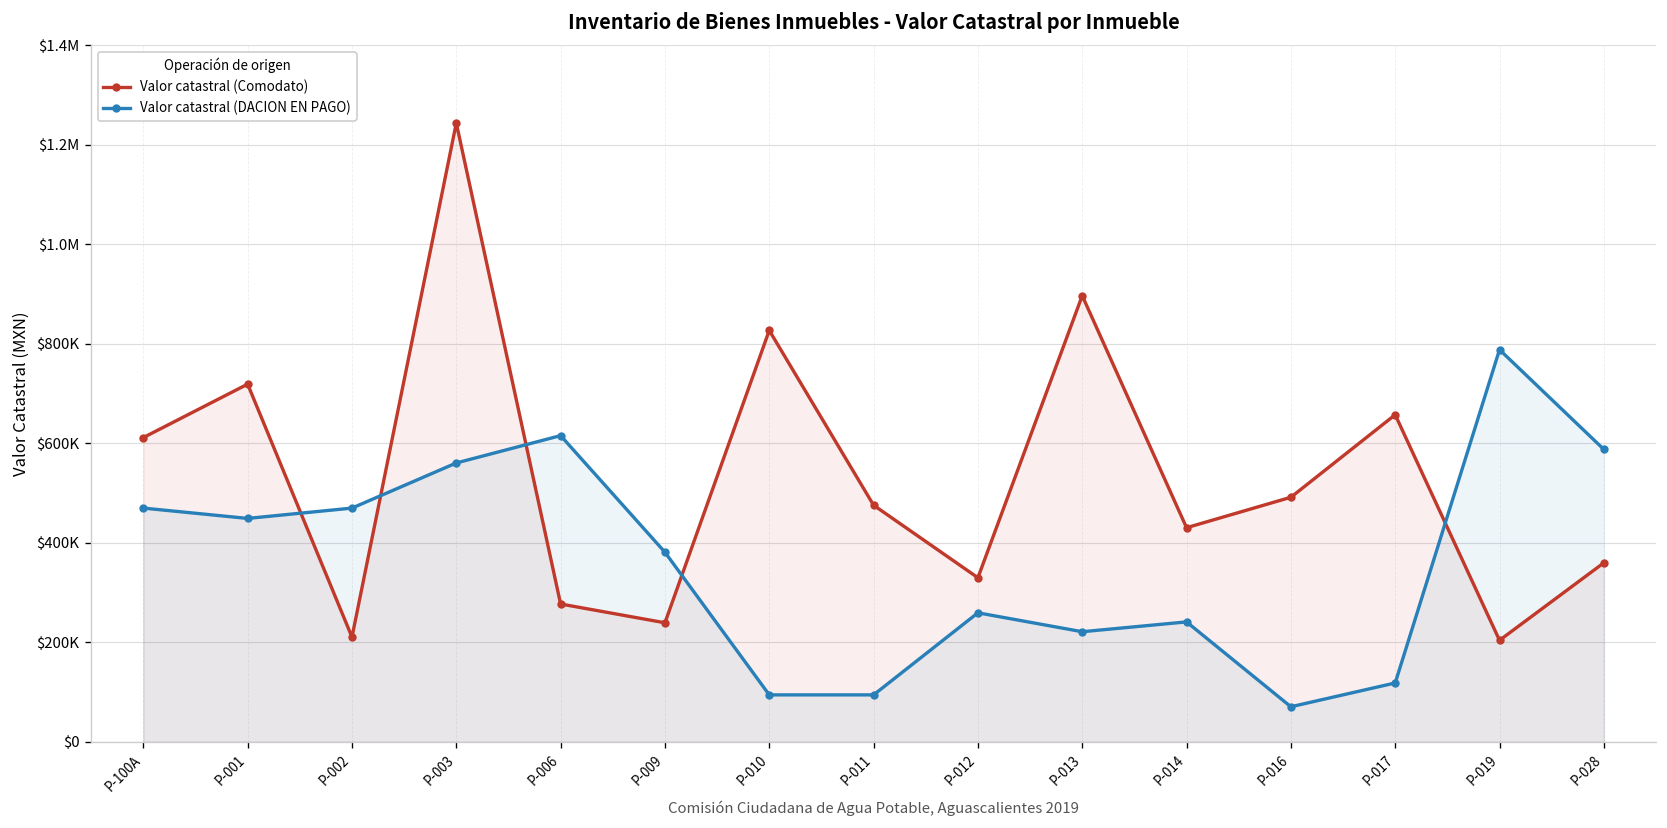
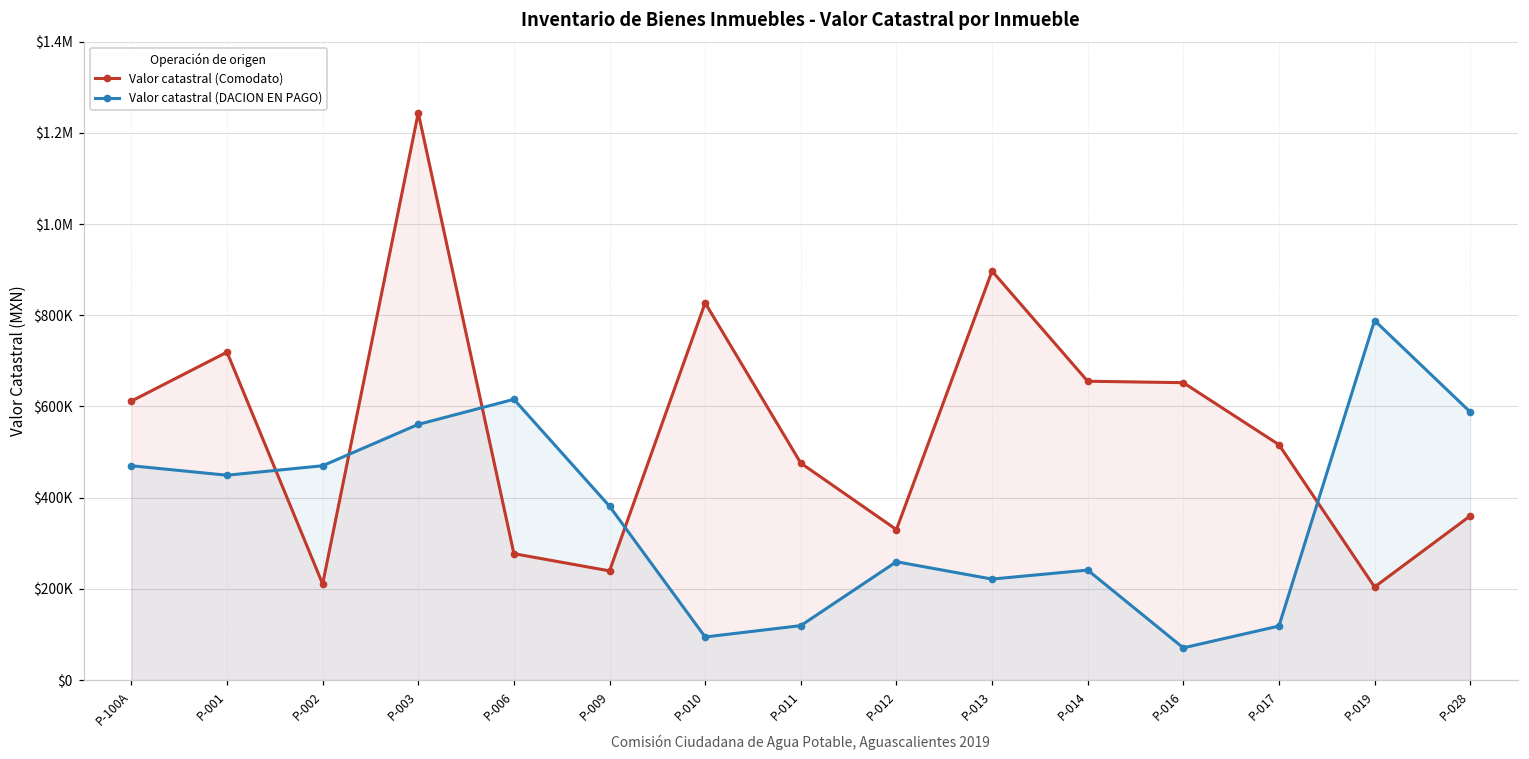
  {
    "Valor catastral (Comodato)": {
      "P-100A": "$610000",
      "P-001": "$720000",
      "P-002": "$210000",
      "P-003": "$1240000",
      "P-006": "$280000",
      "P-009": "$240000",
      "P-010": "$830000",
      "P-011": "$480000",
      "P-012": "$330000",
      "P-013": "$900000",
-     "P-014": "$430000",
-     "P-016": "$490000",
-     "P-017": "$660000",
+     "P-014": "$660000",
+     "P-016": "$650000",
+     "P-017": "$520000",
      "P-019": "$200000",
      "P-028": "$360000"
    },
    "Valor catastral (DACION EN PAGO)": {
      "P-100A": "$470000",
      "P-001": "$450000",
      "P-002": "$470000",
      "P-003": "$560000",
      "P-006": "$620000",
      "P-009": "$380000",
      "P-010": "$90000",
-     "P-011": "$90000",
+     "P-011": "$120000",
      "P-012": "$260000",
      "P-013": "$220000",
      "P-014": "$240000",
      "P-016": "$70000",
      "P-017": "$120000",
      "P-019": "$790000",
      "P-028": "$590000"
    }
  }
